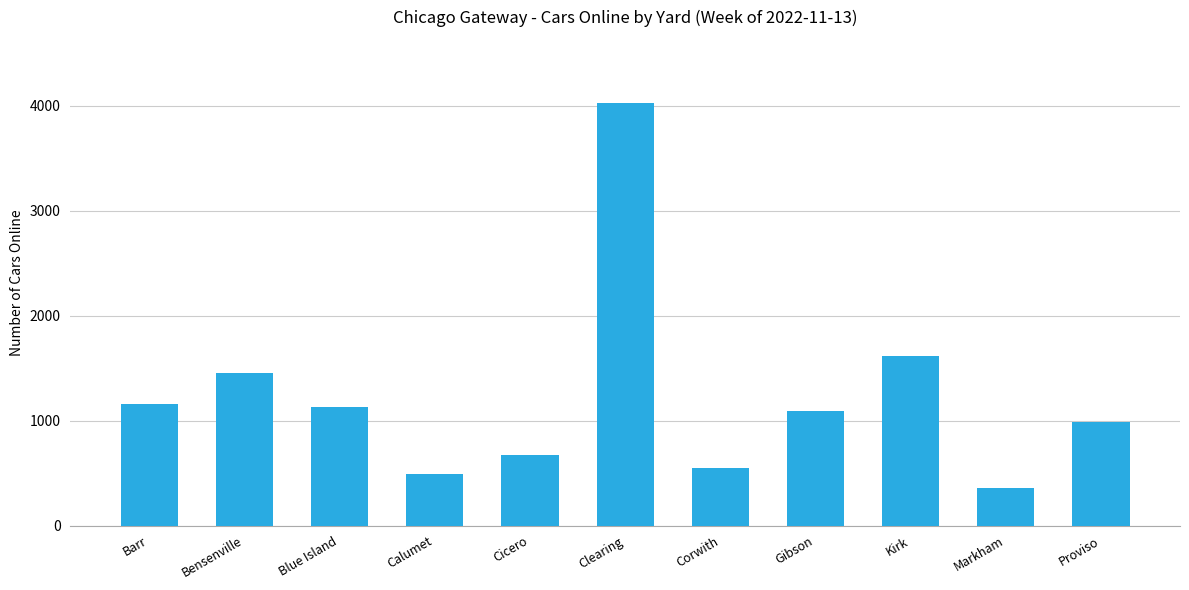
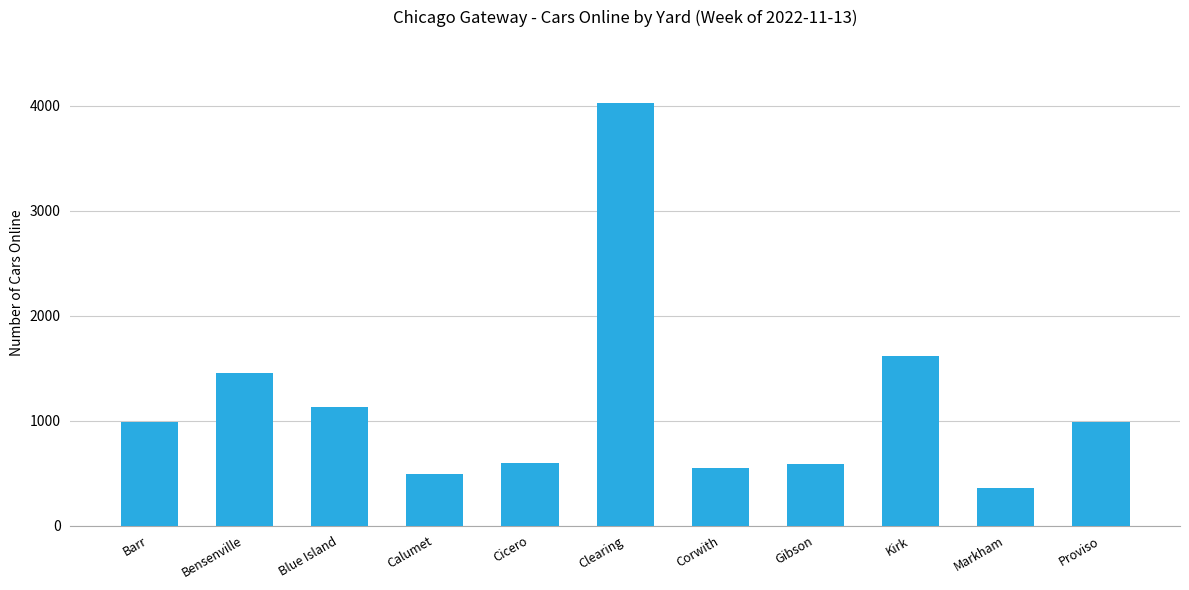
  {
-   "Barr": 1160,
+   "Barr": 990,
    "Bensenville": 1460,
    "Blue Island": 1130,
    "Calumet": 490,
-   "Cicero": 680,
+   "Cicero": 600,
    "Clearing": 4030,
    "Corwith": 550,
-   "Gibson": 1090,
+   "Gibson": 580,
    "Kirk": 1620,
    "Markham": 350,
    "Proviso": 990
  }
